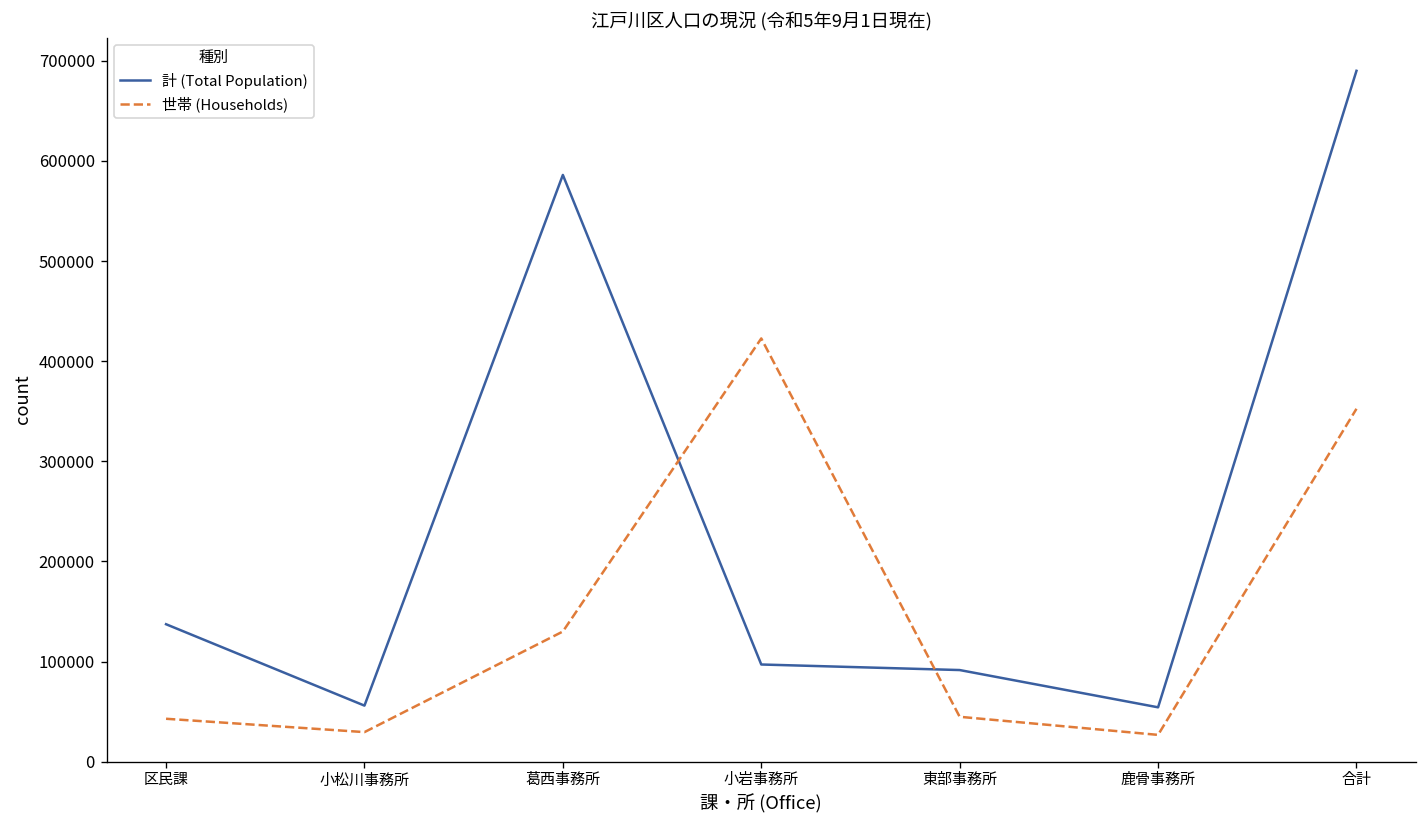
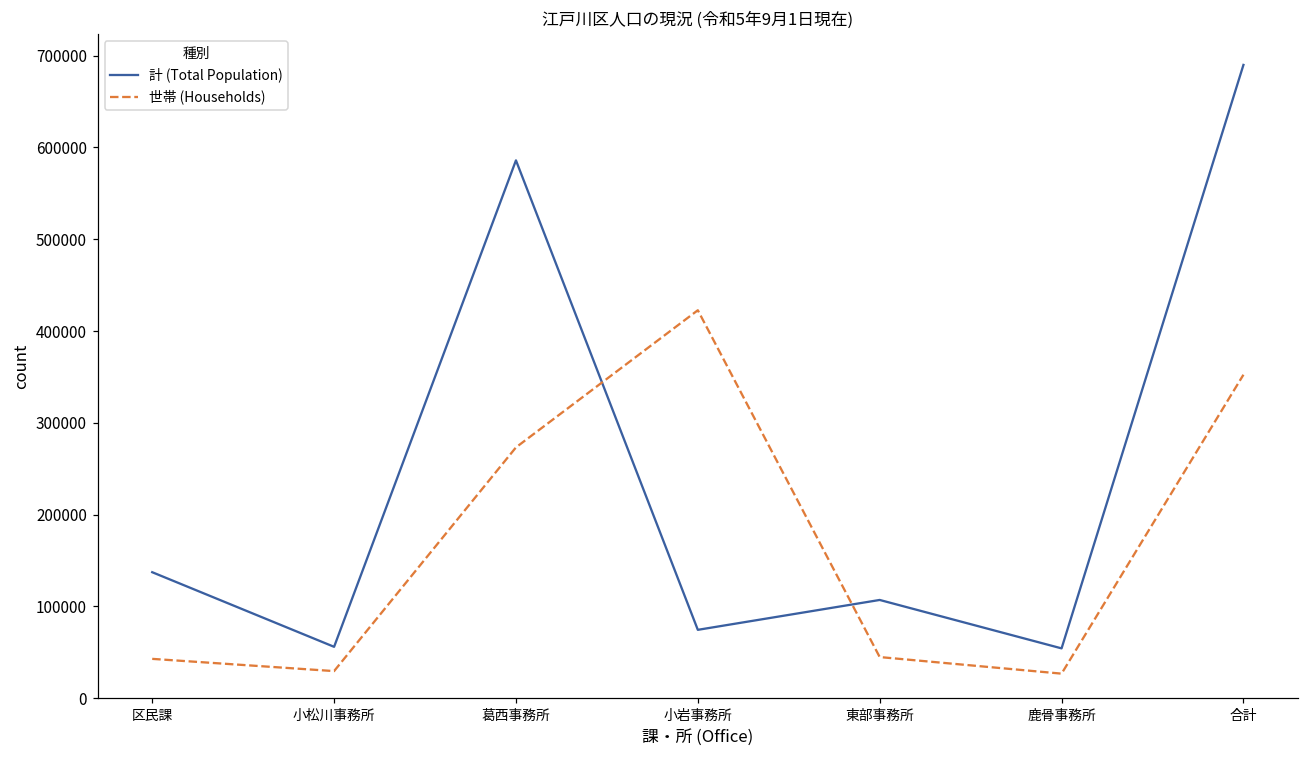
  {
    "計 (Total Population)": {
      "区民課": 140000,
      "小松川事務所": 60000,
      "葛西事務所": 590000,
-     "小岩事務所": 100000,
-     "東部事務所": 90000,
+     "小岩事務所": 70000,
+     "東部事務所": 110000,
      "鹿骨事務所": 50000,
      "合計": 690000
    },
    "世帯 (Households)": {
      "区民課": 40000,
      "小松川事務所": 30000,
-     "葛西事務所": 130000,
+     "葛西事務所": 270000,
      "小岩事務所": 420000,
      "東部事務所": 40000,
      "鹿骨事務所": 30000,
      "合計": 350000
    }
  }
